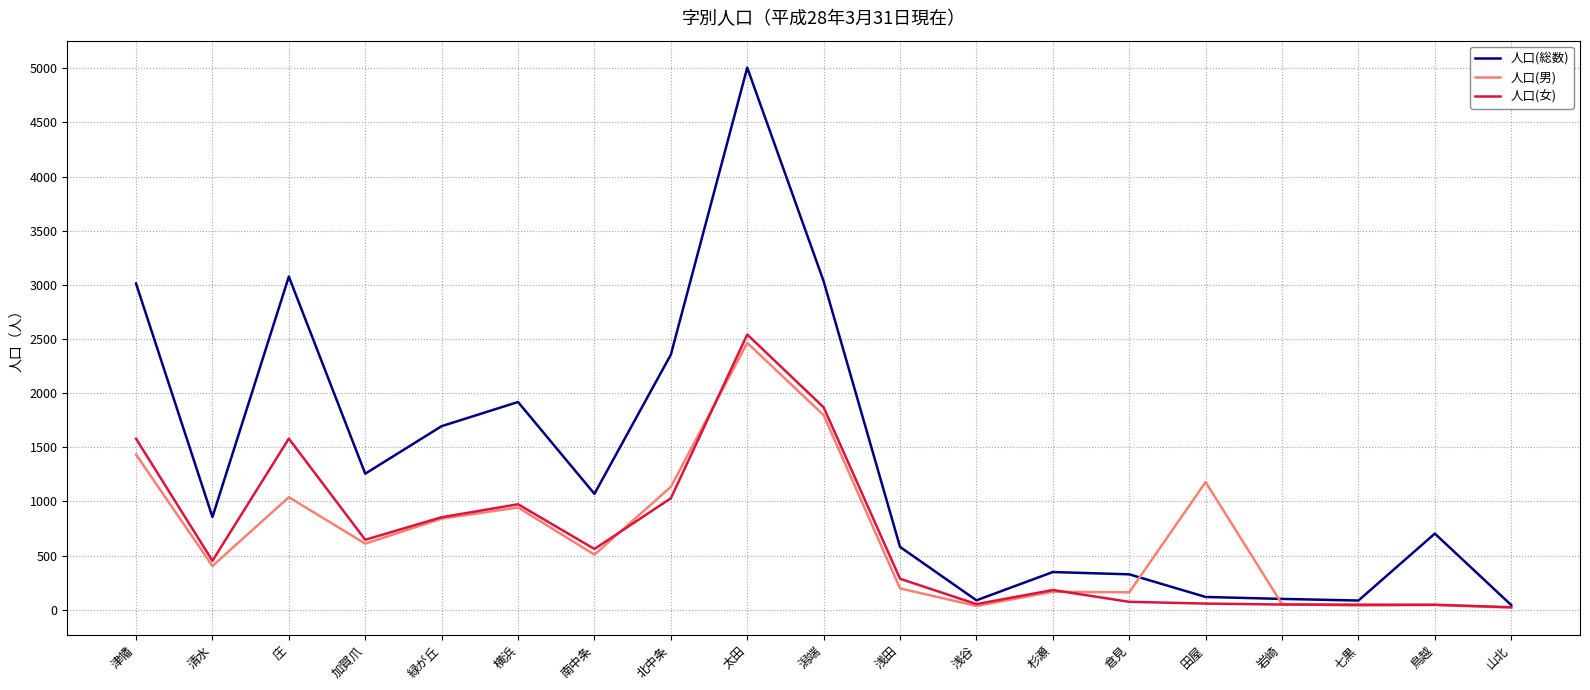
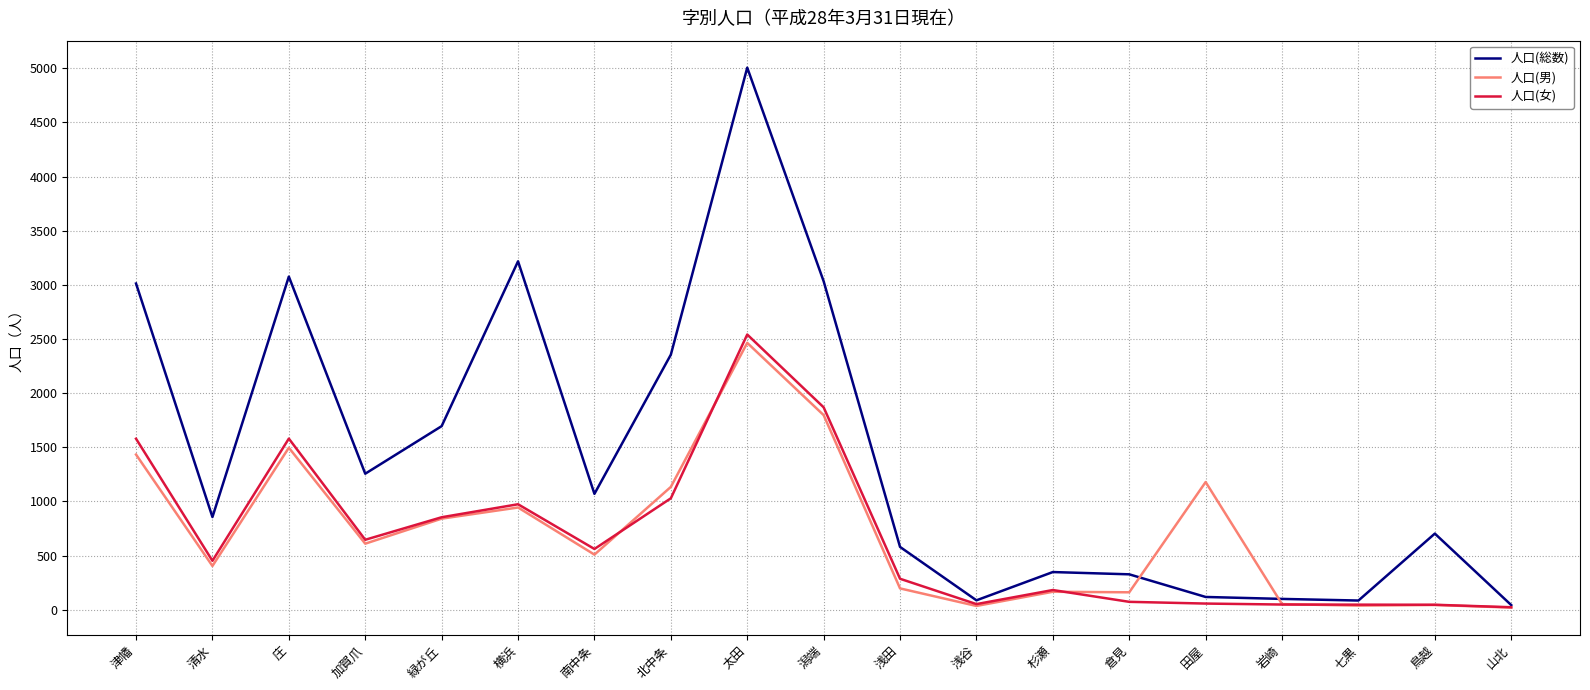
  {
    "人口(総数)": {
      "津幡": 3010,
      "清水": 860,
      "庄": 3080,
      "加賀爪": 1260,
      "緑が丘": 1700,
-     "横浜": 1920,
+     "横浜": 3220,
      "南中条": 1070,
      "北中条": 2360,
      "太田": 5010,
      "潟端": 3030,
      "浅田": 580,
      "浅谷": 90,
      "杉瀬": 350,
      "倉見": 330,
      "田屋": 120,
      "岩崎": 100,
      "七黒": 90,
      "鳥越": 700
    },
    "人口(男)": {
      "津幡": 1430,
      "清水": 400,
-     "庄": 1040,
+     "庄": 1500,
      "加賀爪": 610,
      "横浜": 940,
      "南中条": 510,
      "北中条": 1130,
      "太田": 2460,
      "潟端": 1800,
      "浅田": 200,
      "倉見": 160,
      "田屋": 1180
    },
    "人口(女)": {
      "津幡": 1580,
      "清水": 450,
      "庄": 1580,
      "加賀爪": 650,
      "横浜": 970,
      "南中条": 560,
      "北中条": 1030,
      "太田": 2540,
      "潟端": 1870,
      "浅田": 290,
      "倉見": 70,
      "田屋": 60
    }
  }
